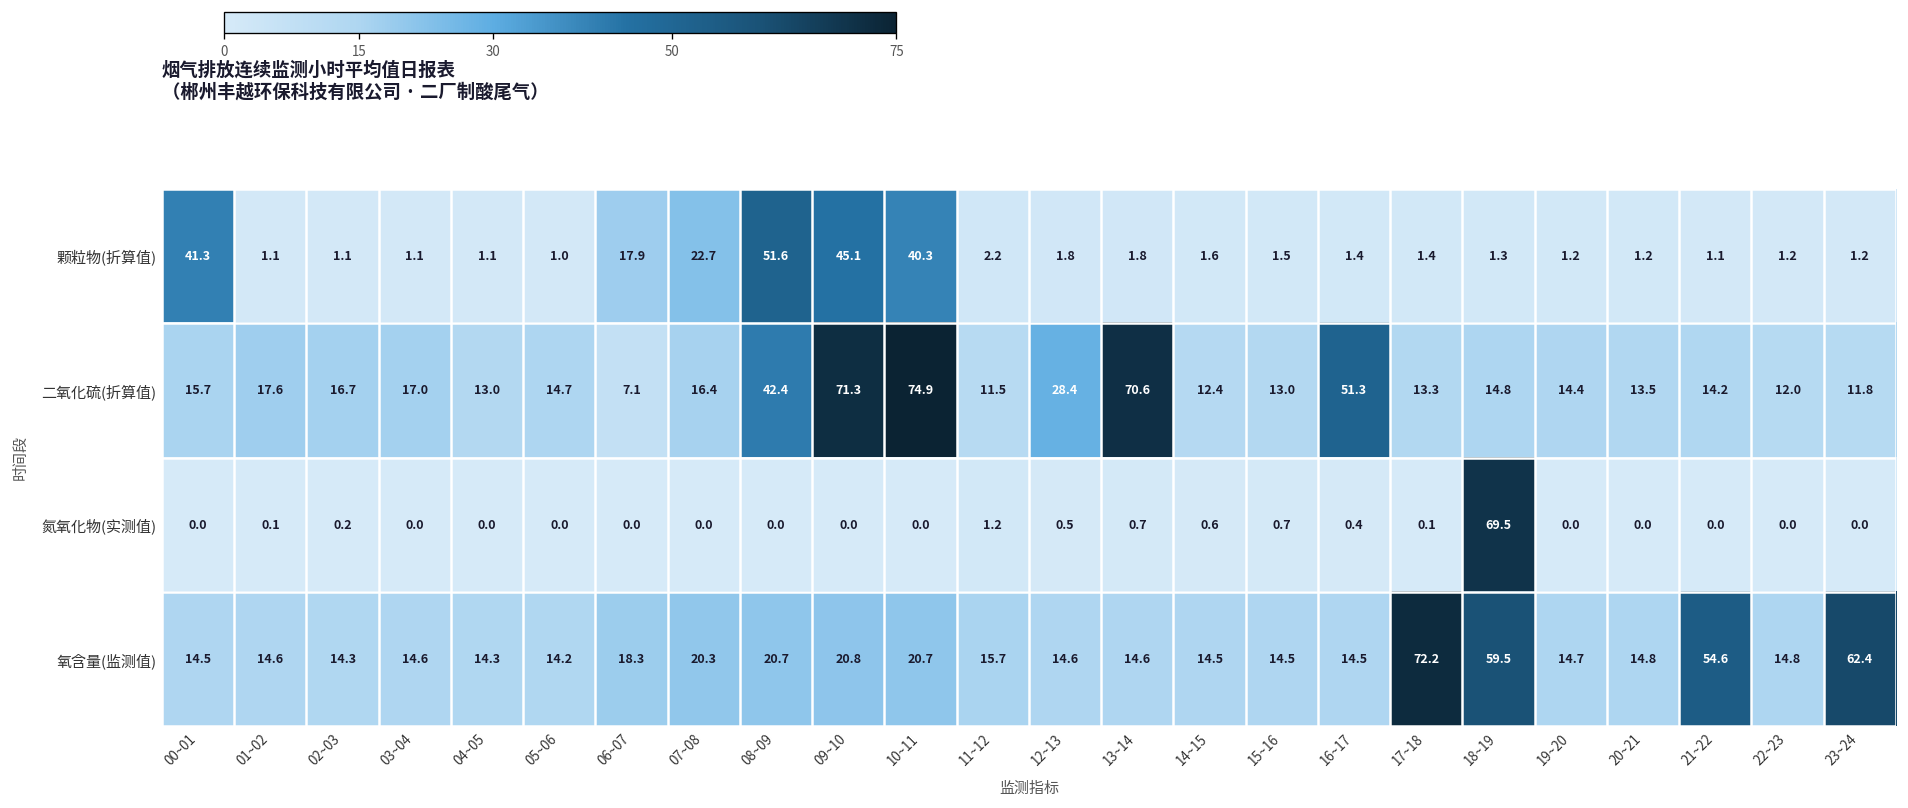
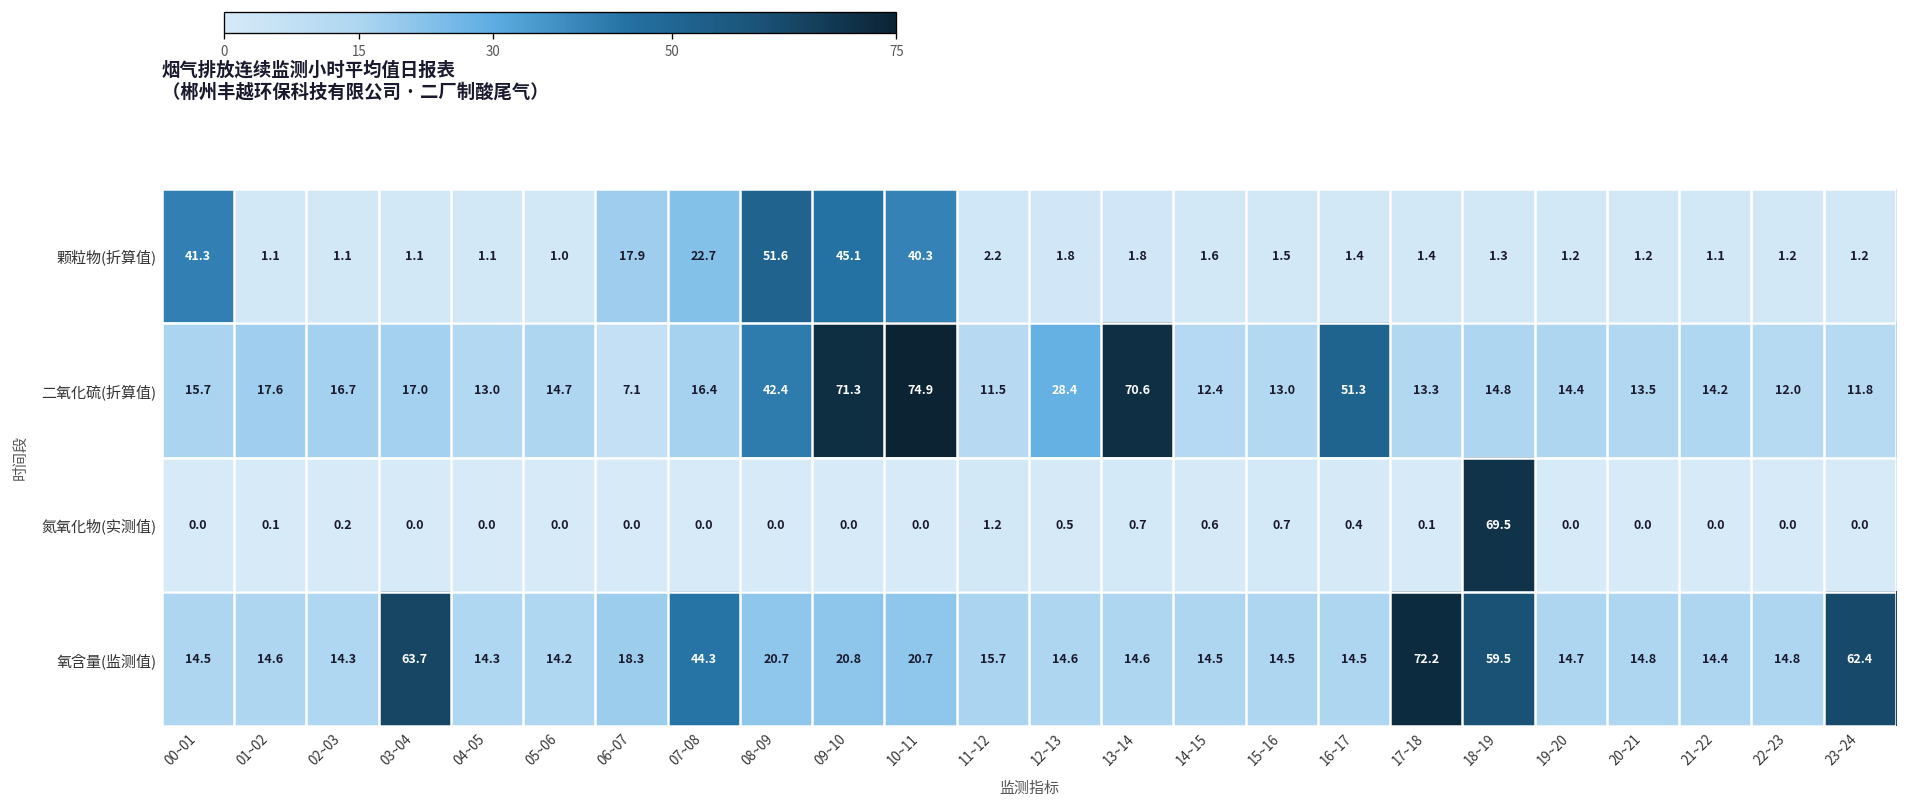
  {
    "颗粒物(折算值)": {
      "00~01": 41.3,
      "01~02": 1.1,
      "02~03": 1.1,
      "03~04": 1.1,
      "04~05": 1.1,
      "05~06": 1.0,
      "06~07": 17.9,
      "07~08": 22.7,
      "08~09": 51.6,
      "09~10": 45.1,
      "10~11": 40.3,
      "11~12": 2.2,
      "12~13": 1.8,
      "13~14": 1.8,
      "14~15": 1.6,
      "15~16": 1.5,
      "16~17": 1.4,
      "17~18": 1.4,
      "18~19": 1.3,
      "19~20": 1.2,
      "20~21": 1.2,
      "21~22": 1.1,
      "22~23": 1.2,
      "23~24": 1.2
    },
    "二氧化硫(折算值)": {
      "00~01": 15.7,
      "01~02": 17.6,
      "02~03": 16.7,
      "03~04": 17.0,
      "04~05": 13.0,
      "05~06": 14.7,
      "06~07": 7.1,
      "07~08": 16.4,
      "08~09": 42.4,
      "09~10": 71.3,
      "10~11": 74.9,
      "11~12": 11.5,
      "12~13": 28.4,
      "13~14": 70.6,
      "14~15": 12.4,
      "15~16": 13.0,
      "16~17": 51.3,
      "17~18": 13.3,
      "18~19": 14.8,
      "19~20": 14.4,
      "20~21": 13.5,
      "21~22": 14.2,
      "22~23": 12.0,
      "23~24": 11.8
    },
    "氮氧化物(实测值)": {
      "00~01": 0.0,
      "01~02": 0.1,
      "02~03": 0.2,
      "03~04": 0.0,
      "04~05": 0.0,
      "05~06": 0.0,
      "06~07": 0.0,
      "07~08": 0.0,
      "08~09": 0.0,
      "09~10": 0.0,
      "10~11": 0.0,
      "11~12": 1.2,
      "12~13": 0.5,
      "13~14": 0.7,
      "14~15": 0.6,
      "15~16": 0.7,
      "16~17": 0.4,
      "17~18": 0.1,
      "18~19": 69.5,
      "19~20": 0.0,
      "20~21": 0.0,
      "21~22": 0.0,
      "22~23": 0.0,
      "23~24": 0.0
    },
    "氧含量(监测值)": {
      "00~01": 14.5,
      "01~02": 14.6,
      "02~03": 14.3,
-     "03~04": 14.6,
+     "03~04": 63.7,
      "04~05": 14.3,
      "05~06": 14.2,
      "06~07": 18.3,
-     "07~08": 20.3,
+     "07~08": 44.3,
      "08~09": 20.7,
      "09~10": 20.8,
      "10~11": 20.7,
      "11~12": 15.7,
      "12~13": 14.6,
      "13~14": 14.6,
      "14~15": 14.5,
      "15~16": 14.5,
      "16~17": 14.5,
      "17~18": 72.2,
      "18~19": 59.5,
      "19~20": 14.7,
      "20~21": 14.8,
-     "21~22": 54.6,
+     "21~22": 14.4,
      "22~23": 14.8,
      "23~24": 62.4
    }
  }
